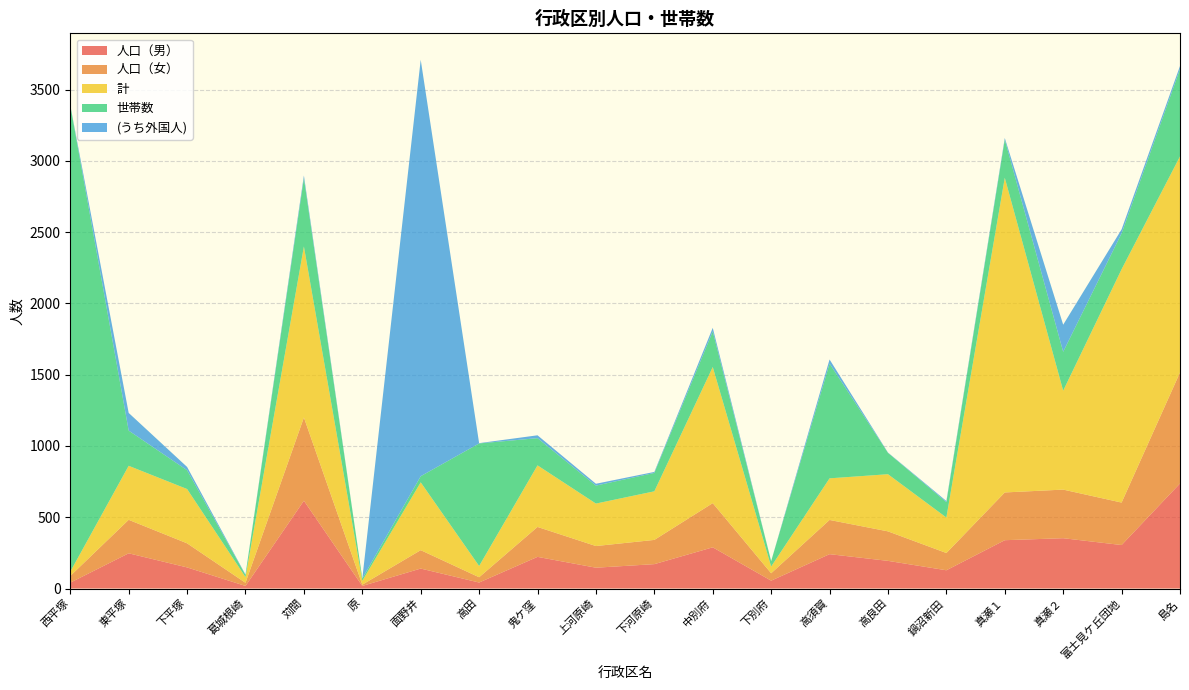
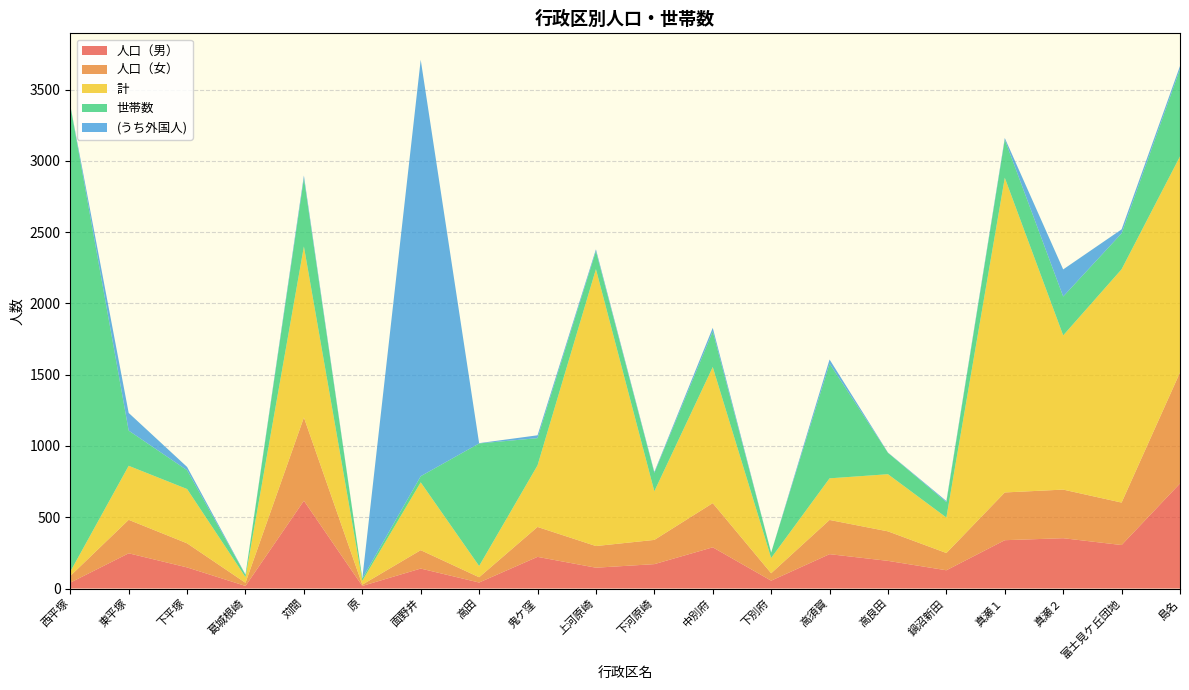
  {
    "計": {
      "西平塚": 30,
      "東平塚": 380,
      "下平塚": 380,
      "苅間": 1200,
      "面野井": 480,
      "高田": 80,
      "鬼ケ窪": 430,
-     "上河原崎": 300,
+     "上河原崎": 1940,
      "下河原崎": 340,
      "中別府": 960,
-     "下別府": 50,
+     "下別府": 110,
      "高須賀": 290,
      "高良田": 400,
      "鍋沼新田": 250,
      "真瀬１": 2210,
-     "真瀬２": 690,
+     "真瀬２": 1080,
      "富士見ケ丘団地": 1640,
      "島名": 1520
    },
    "世帯数": {
      "東平塚": 250,
      "下平塚": 130,
      "苅間": 480,
      "面野井": 40,
      "鬼ケ窪": 190,
      "中別府": 250,
      "高須賀": 810,
      "真瀬２": 270,
      "富士見ケ丘団地": 250,
      "島名": 610
    },
    "(うち外国人)": {
      "東平塚": 120,
      "下平塚": 20,
      "苅間": 20,
      "面野井": 2920,
      "鬼ケ窪": 20,
      "中別府": 30,
      "高須賀": 30,
      "真瀬２": 190,
      "富士見ケ丘団地": 30,
      "島名": 20
    }
  }
